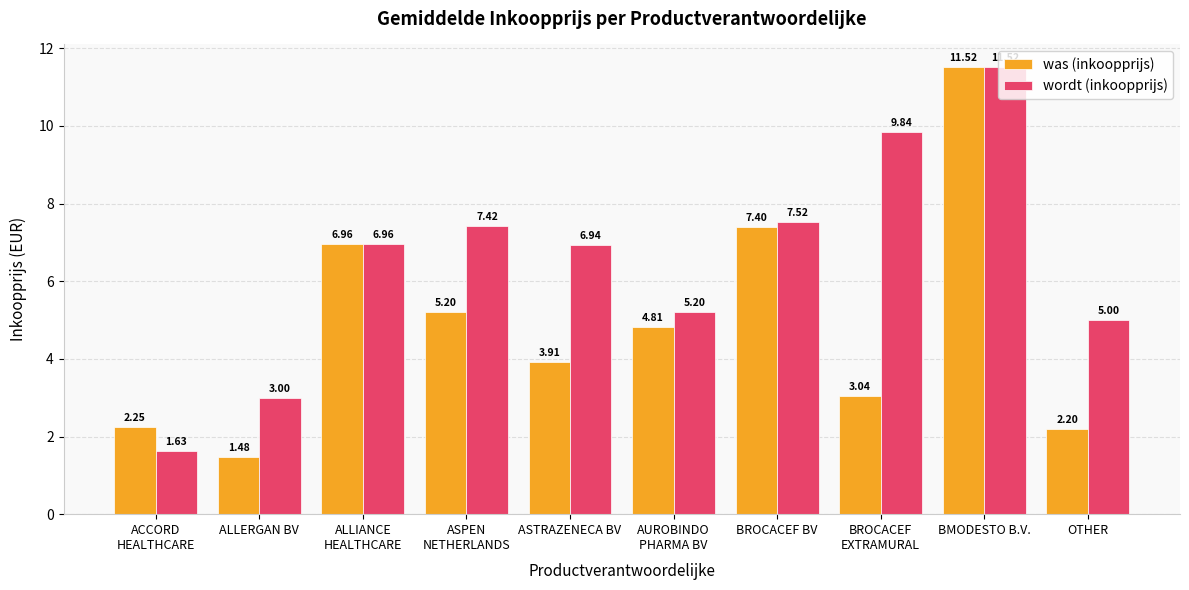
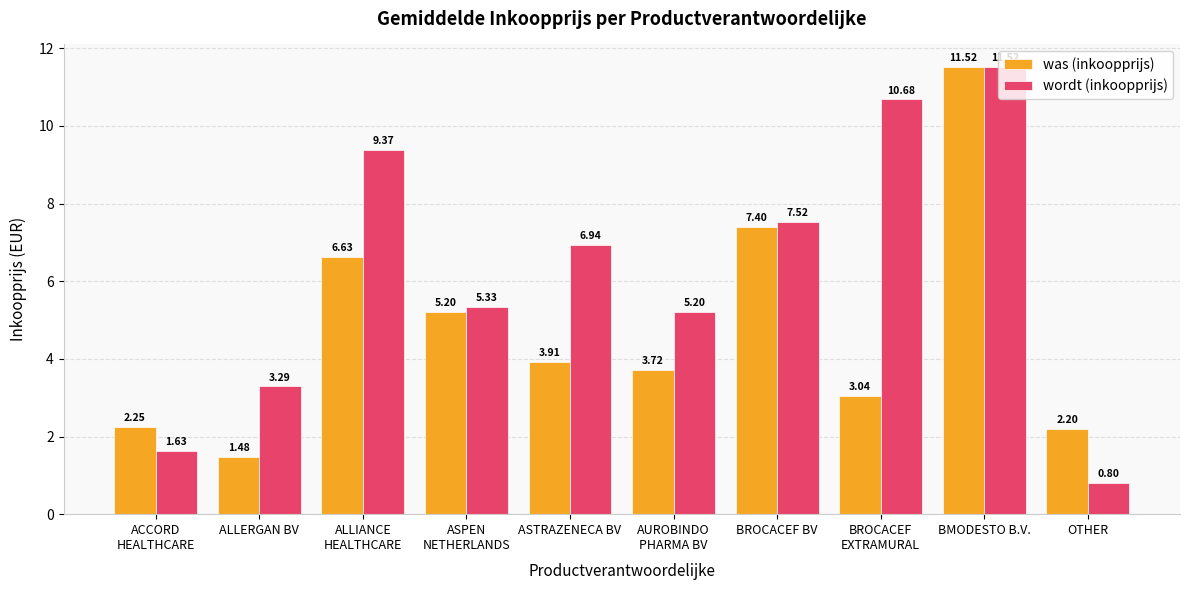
  {
    "was (inkoopprijs)": {
      "ACCORD HEALTHCARE": 2.25,
      "ALLERGAN BV": 1.48,
-     "ALLIANCE HEALTHCARE": 6.96,
+     "ALLIANCE HEALTHCARE": 6.63,
      "ASPEN NETHERLANDS": 5.20,
      "ASTRAZENECA BV": 3.91,
-     "AUROBINDO PHARMA BV": 4.81,
+     "AUROBINDO PHARMA BV": 3.72,
      "BROCACEF BV": 7.40,
      "BROCACEF EXTRAMURAL": 3.04,
      "BMODESTO B.V.": 11.52,
      "OTHER": 2.20
    },
    "wordt (inkoopprijs)": {
      "ACCORD HEALTHCARE": 1.63,
-     "ALLERGAN BV": 3.00,
-     "ALLIANCE HEALTHCARE": 6.96,
-     "ASPEN NETHERLANDS": 7.42,
+     "ALLERGAN BV": 3.29,
+     "ALLIANCE HEALTHCARE": 9.37,
+     "ASPEN NETHERLANDS": 5.33,
      "ASTRAZENECA BV": 6.94,
      "AUROBINDO PHARMA BV": 5.20,
      "BROCACEF BV": 7.52,
-     "BROCACEF EXTRAMURAL": 9.84,
-     "OTHER": 5.00
+     "BROCACEF EXTRAMURAL": 10.68,
+     "OTHER": 0.80
    }
  }
